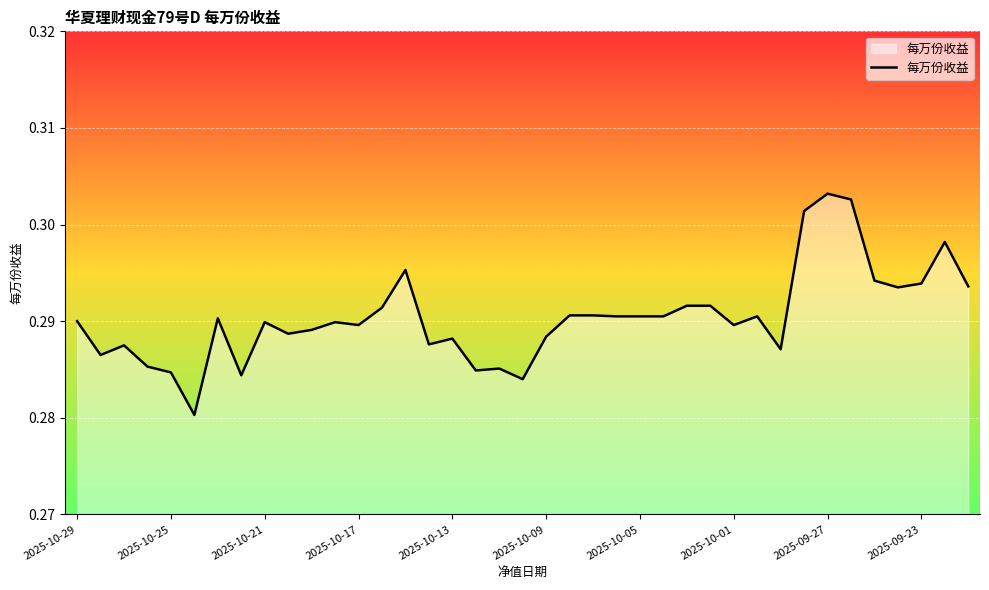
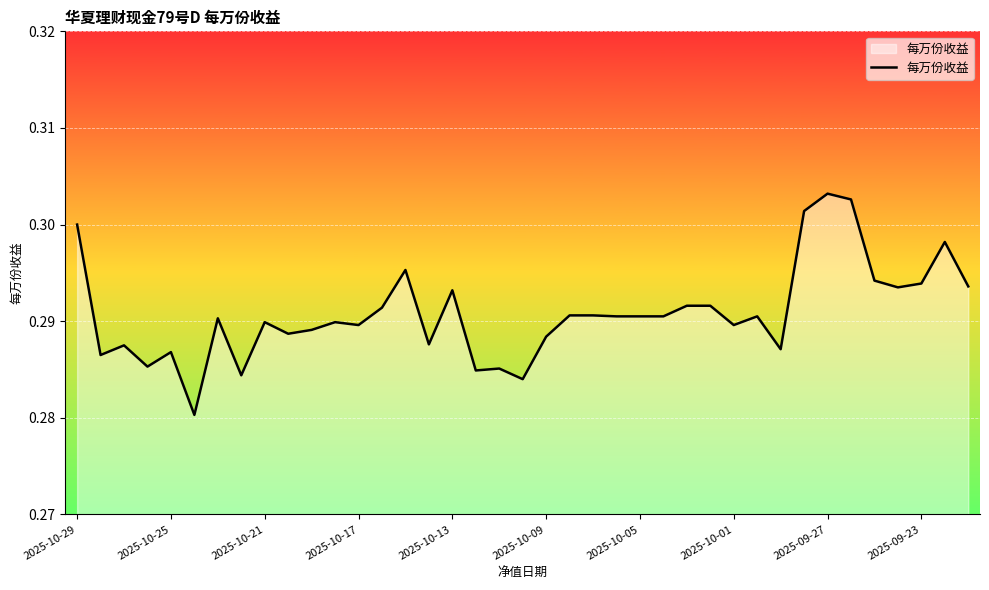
  {
-   "2025-10-29": 0.29,
-   "2025-10-25": 0.285,
+   "2025-10-29": 0.30,
+   "2025-10-25": 0.287,
    "2025-10-21": 0.290,
    "2025-10-17": 0.290,
-   "2025-10-13": 0.288,
+   "2025-10-13": 0.293,
    "2025-10-09": 0.288,
    "2025-10-05": 0.291,
    "2025-10-01": 0.290,
    "2025-09-27": 0.303,
    "2025-09-23": 0.294
  }
